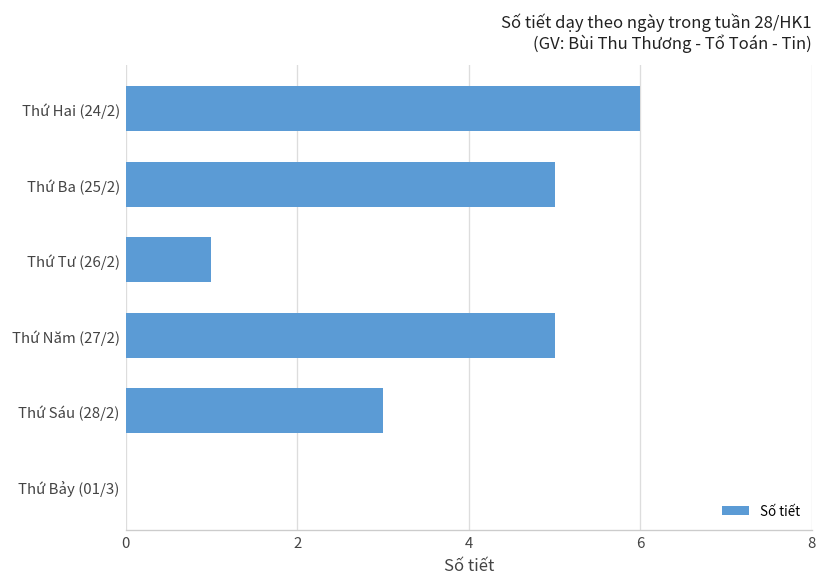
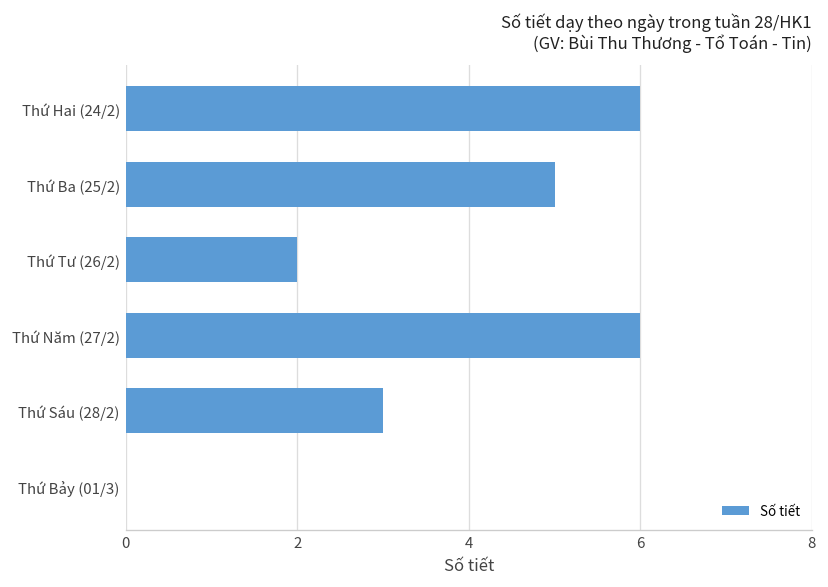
  {
    "Thứ Hai (24/2)": 6,
    "Thứ Ba (25/2)": 5,
-   "Thứ Tư (26/2)": 1,
-   "Thứ Năm (27/2)": 5,
+   "Thứ Tư (26/2)": 2,
+   "Thứ Năm (27/2)": 6,
    "Thứ Sáu (28/2)": 3,
    "Thứ Bảy (01/3)": 0
  }
